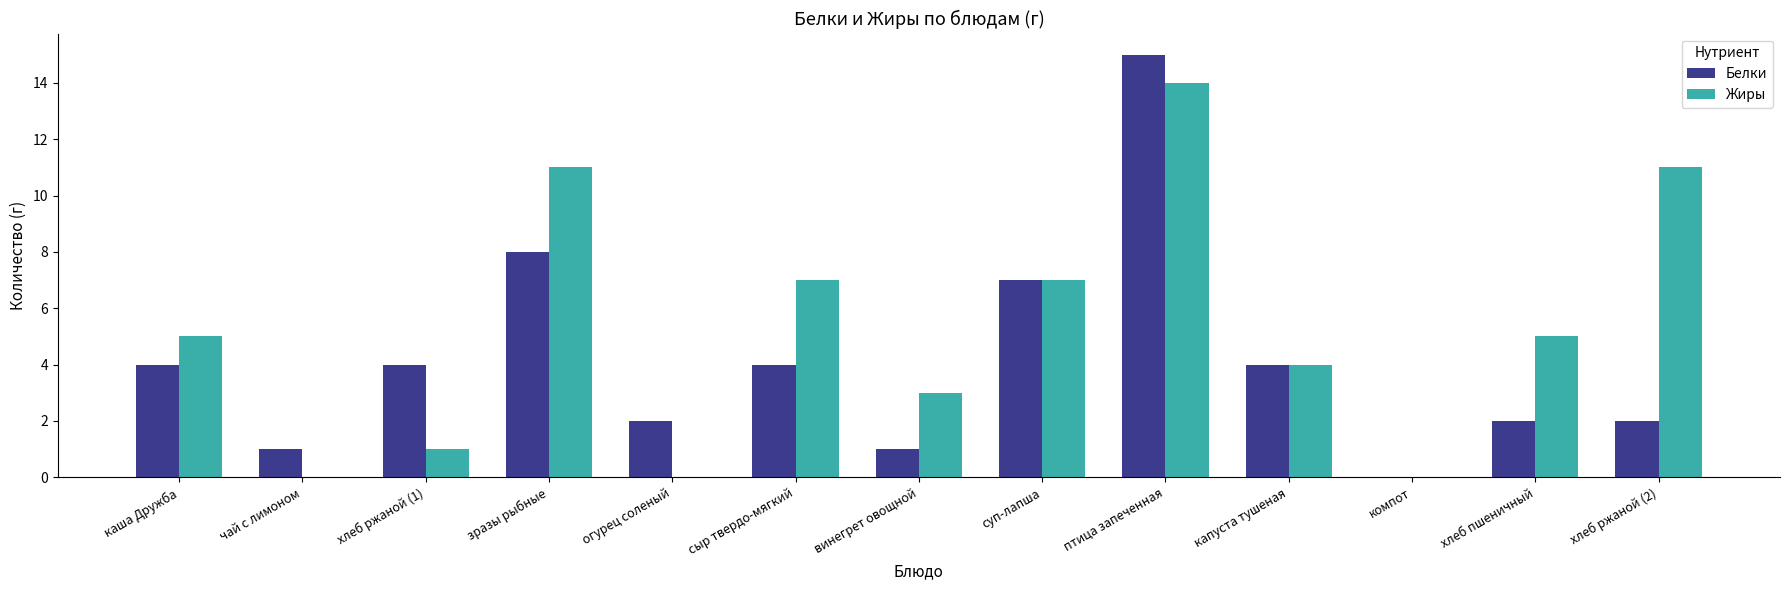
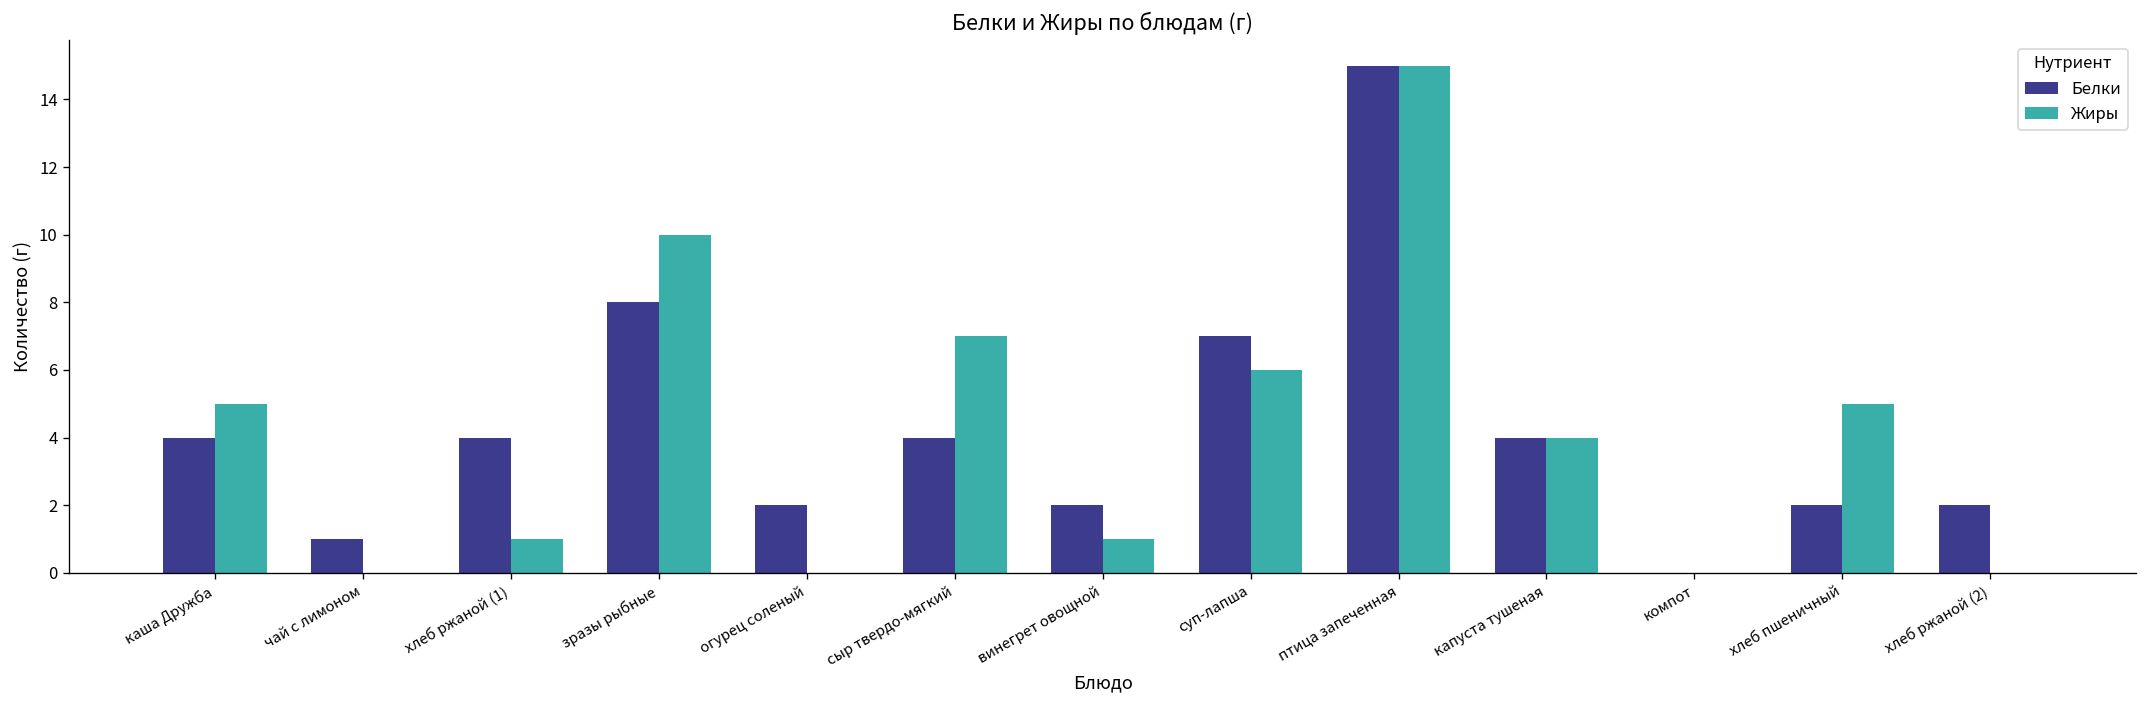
  {
    "Белки": {
      "каша Дружба": 4,
      "чай с лимоном": 1,
      "хлеб ржаной (1)": 4,
      "зразы рыбные": 8,
      "огурец соленый": 2,
      "сыр твердо-мягкий": 4,
-     "винегрет овощной": 1,
+     "винегрет овощной": 2,
      "суп-лапша": 7,
      "птица запеченная": 15,
      "капуста тушеная": 4,
      "компот": 0,
      "хлеб пшеничный": 2,
      "хлеб ржаной (2)": 2
    },
    "Жиры": {
      "каша Дружба": 5,
      "чай с лимоном": 0,
      "хлеб ржаной (1)": 1,
-     "зразы рыбные": 11,
+     "зразы рыбные": 10,
      "огурец соленый": 0,
      "сыр твердо-мягкий": 7,
-     "винегрет овощной": 3,
-     "суп-лапша": 7,
-     "птица запеченная": 14,
+     "винегрет овощной": 1,
+     "суп-лапша": 6,
+     "птица запеченная": 15,
      "капуста тушеная": 4,
      "компот": 0,
      "хлеб пшеничный": 5,
-     "хлеб ржаной (2)": 11
+     "хлеб ржаной (2)": 0
    }
  }
